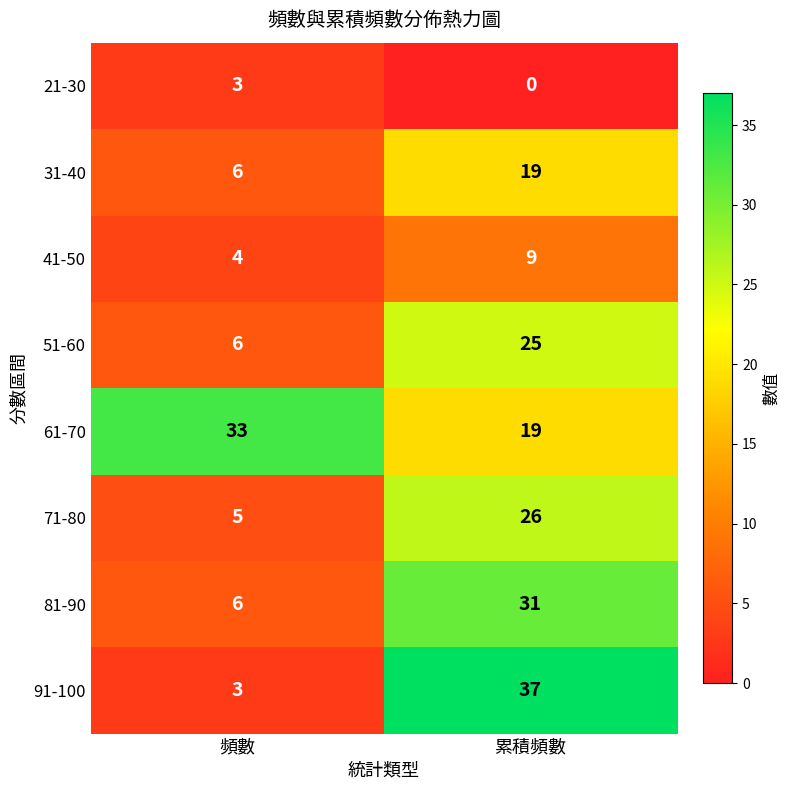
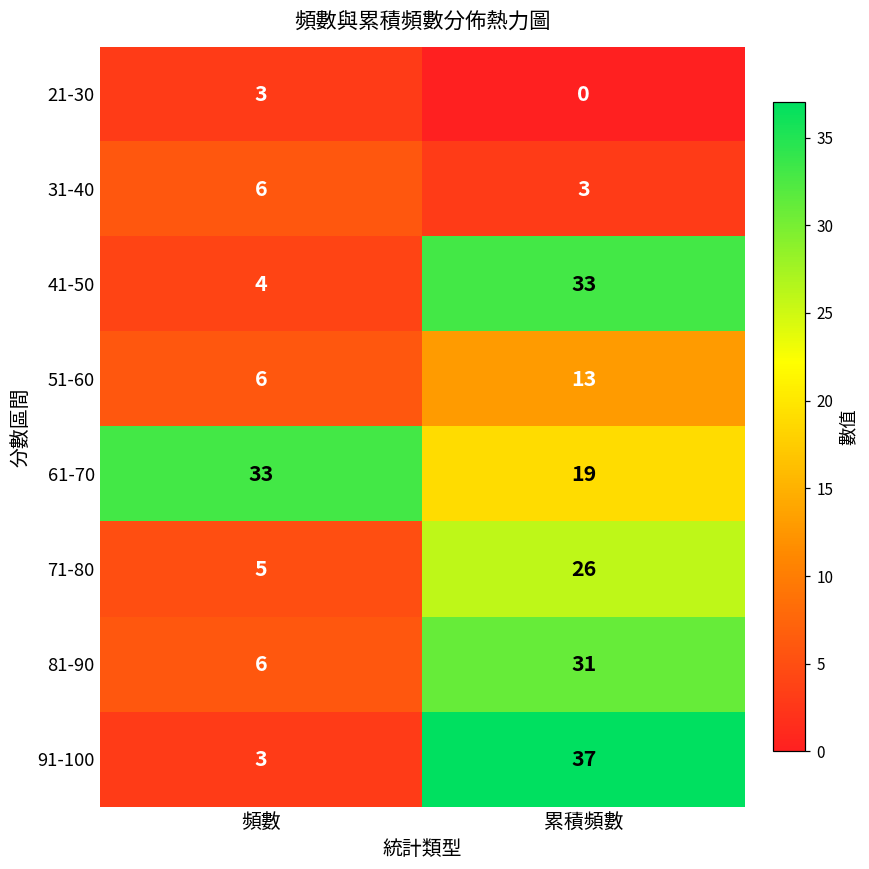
  {
    "21-30": {
      "頻數": 3,
      "累積頻數": 0
    },
    "31-40": {
      "頻數": 6,
-     "累積頻數": 19
+     "累積頻數": 3
    },
    "41-50": {
      "頻數": 4,
-     "累積頻數": 9
+     "累積頻數": 33
    },
    "51-60": {
      "頻數": 6,
-     "累積頻數": 25
+     "累積頻數": 13
    },
    "61-70": {
      "頻數": 33,
      "累積頻數": 19
    },
    "71-80": {
      "頻數": 5,
      "累積頻數": 26
    },
    "81-90": {
      "頻數": 6,
      "累積頻數": 31
    },
    "91-100": {
      "頻數": 3,
      "累積頻數": 37
    }
  }
